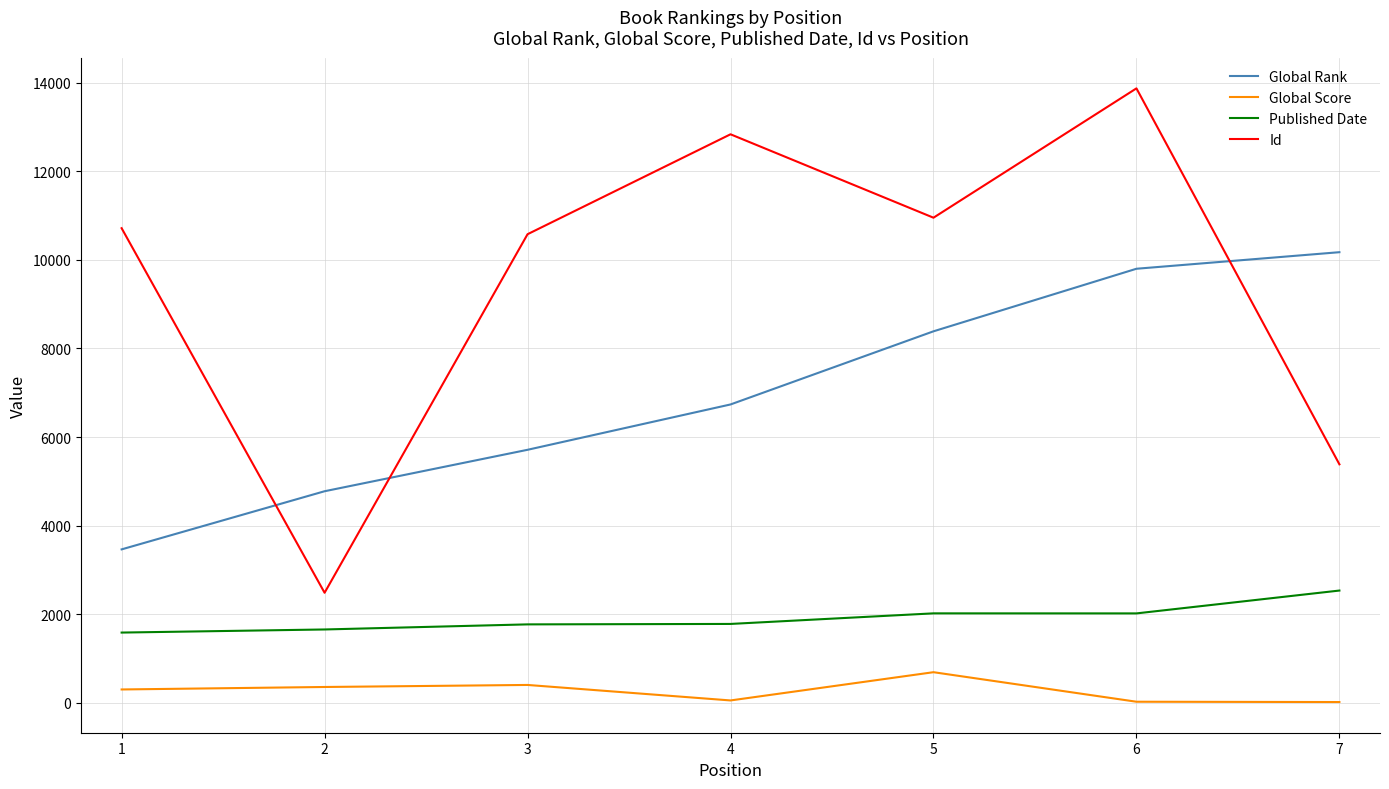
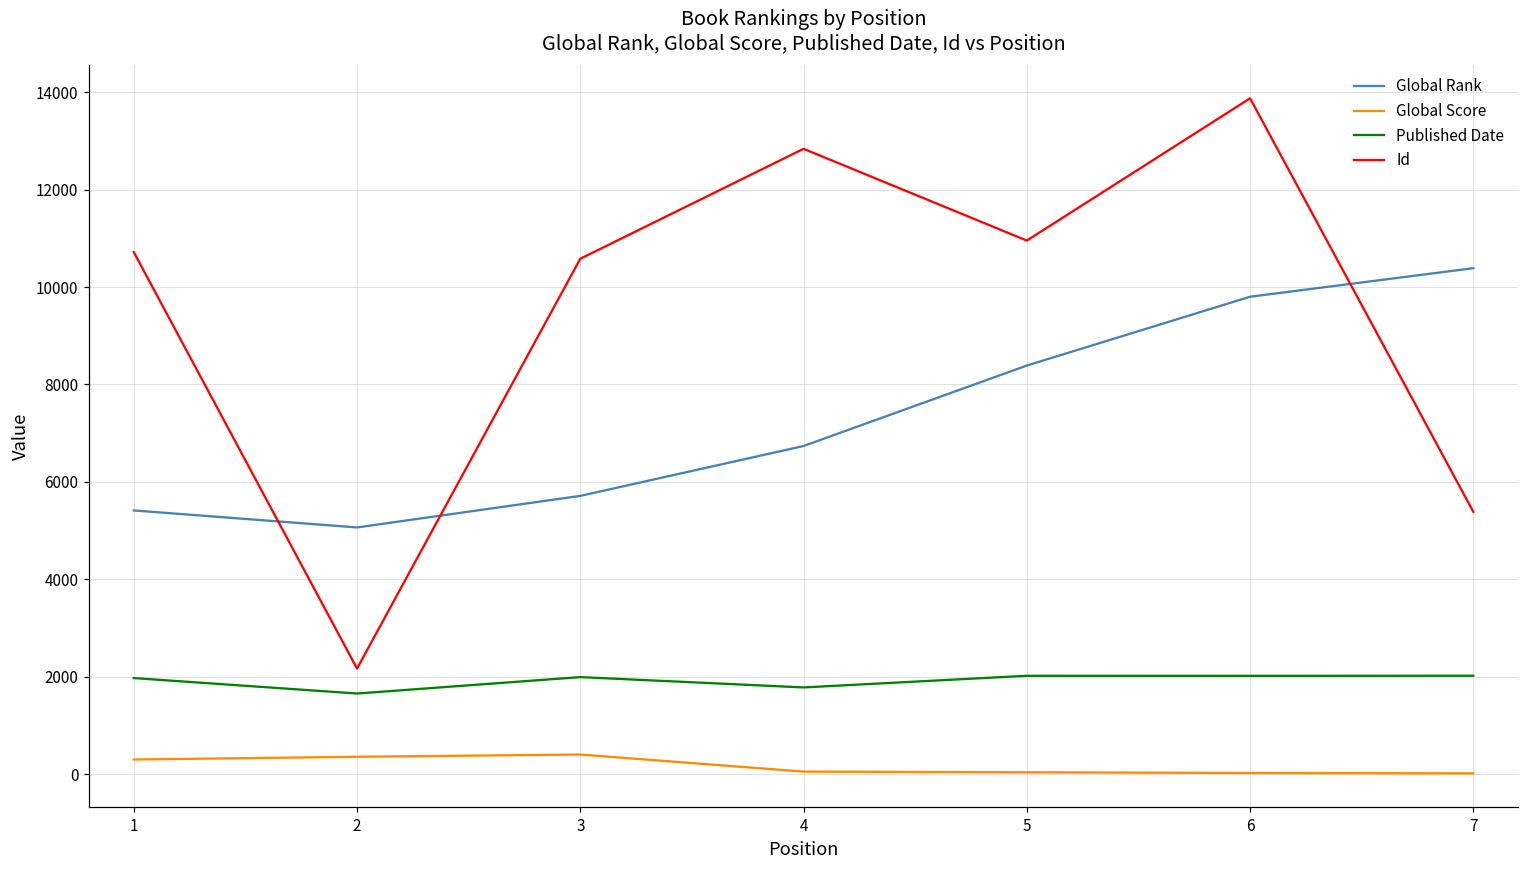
  {
    "Global Rank": {
-     "1": 3500,
-     "2": 4800,
+     "1": 5400,
+     "2": 5100,
      "3": 5700,
      "4": 6700,
      "5": 8400,
      "6": 9800,
-     "7": 10200
+     "7": 10400
    },
    "Global Score": {
      "1": 300,
      "2": 400,
      "3": 400,
      "4": 100,
-     "5": 700,
+     "5": 0,
      "6": 0,
      "7": 0
    },
    "Published Date": {
-     "1": 1600,
+     "1": 2000,
      "2": 1700,
-     "3": 1800,
+     "3": 2000,
      "4": 1800,
      "5": 2000,
      "6": 2000,
-     "7": 2500
+     "7": 2000
    },
    "Id": {
      "1": 10700,
-     "2": 2500,
+     "2": 2200,
      "3": 10600,
      "4": 12800,
      "5": 11000,
      "6": 13900,
      "7": 5400
    }
  }
